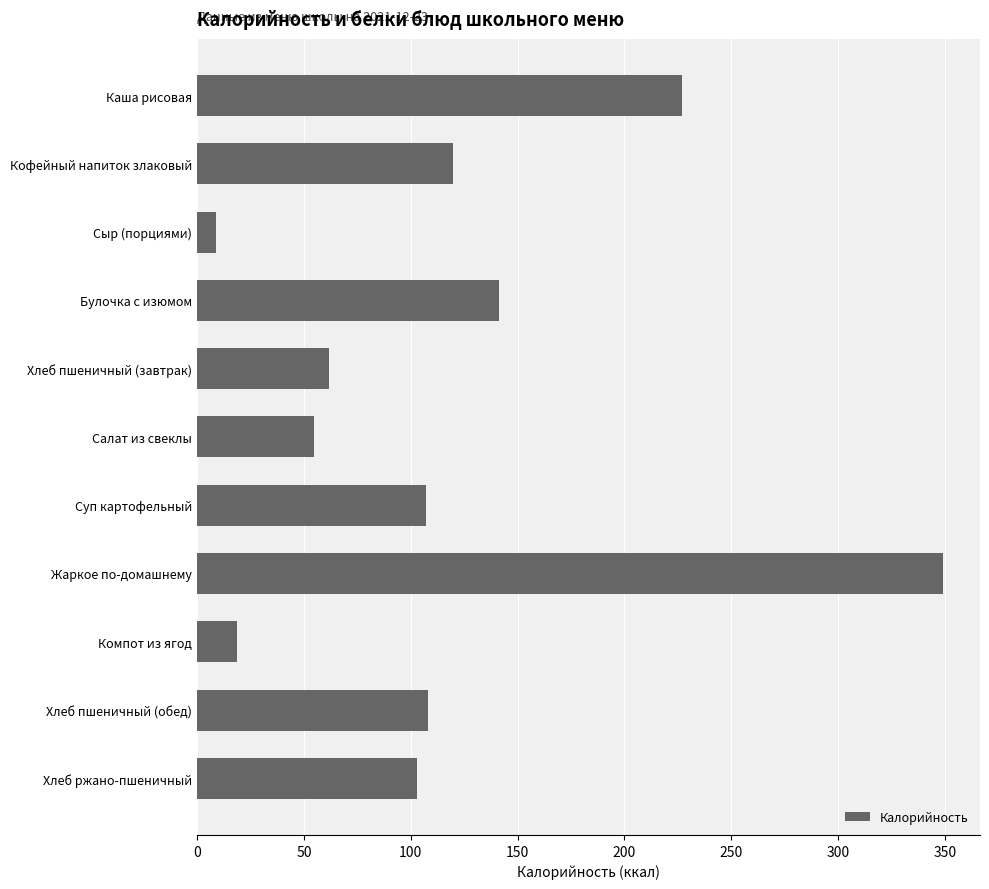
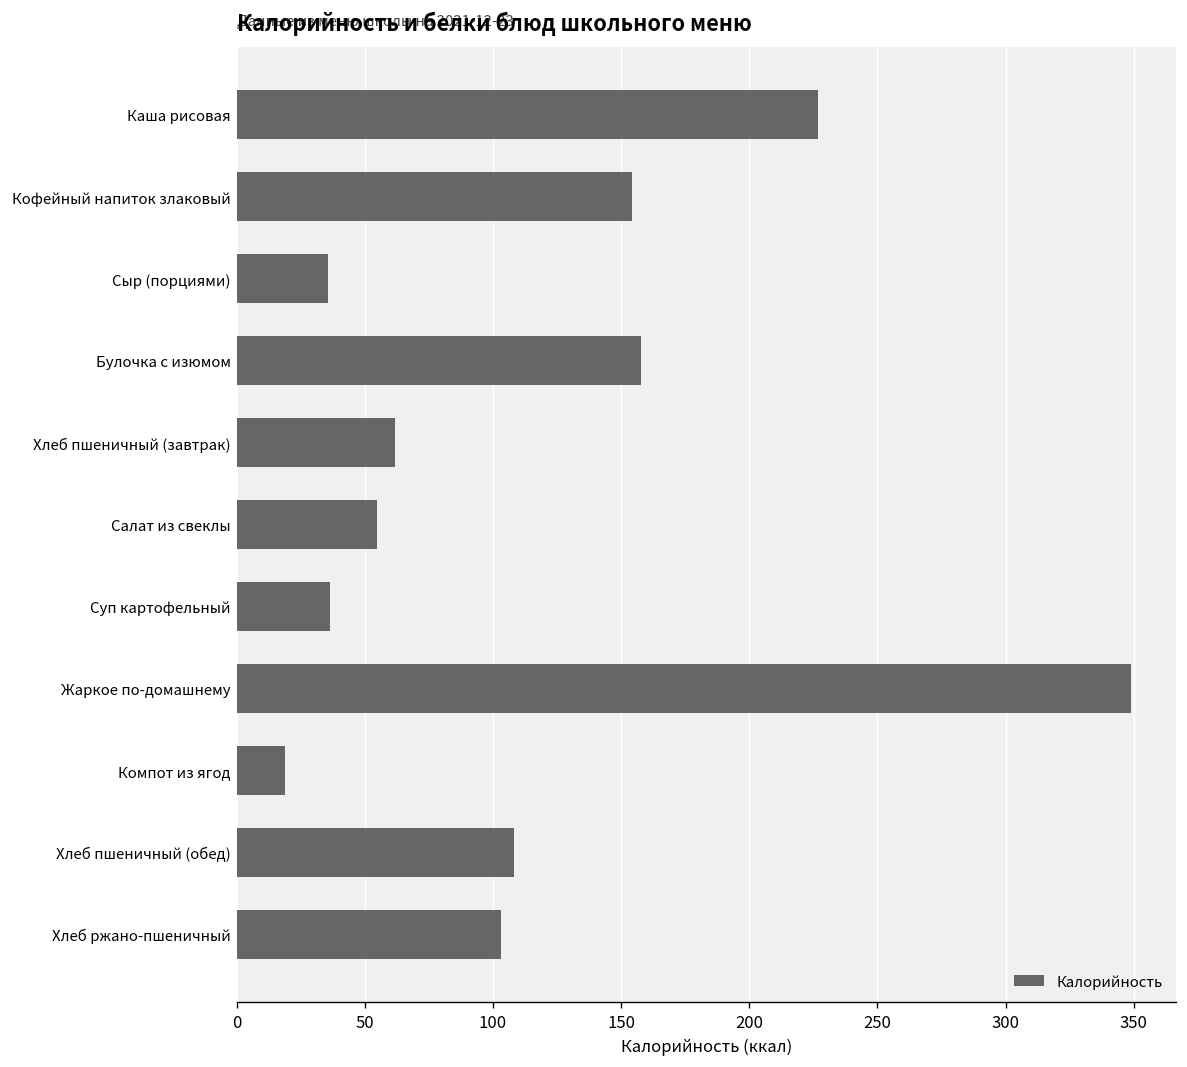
  {
    "Каша рисовая": 227,
-   "Кофейный напиток злаковый": 120,
-   "Сыр (порциями)": 9,
-   "Булочка с изюмом": 142,
+   "Кофейный напиток злаковый": 154,
+   "Сыр (порциями)": 36,
+   "Булочка с изюмом": 158,
    "Хлеб пшеничный (завтрак)": 62,
    "Салат из свеклы": 55,
-   "Суп картофельный": 107,
+   "Суп картофельный": 36,
    "Жаркое по-домашнему": 349,
    "Компот из ягод": 19,
    "Хлеб пшеничный (обед)": 108,
    "Хлеб ржано-пшеничный": 103
  }
